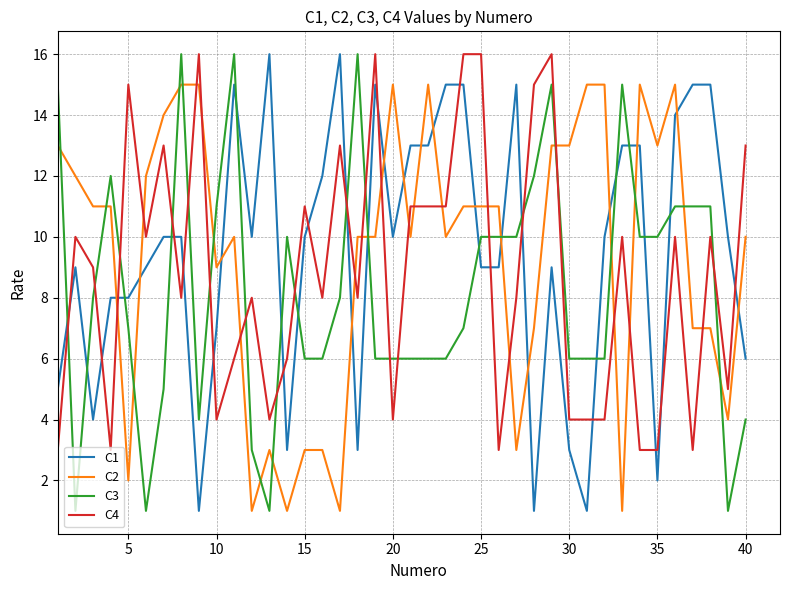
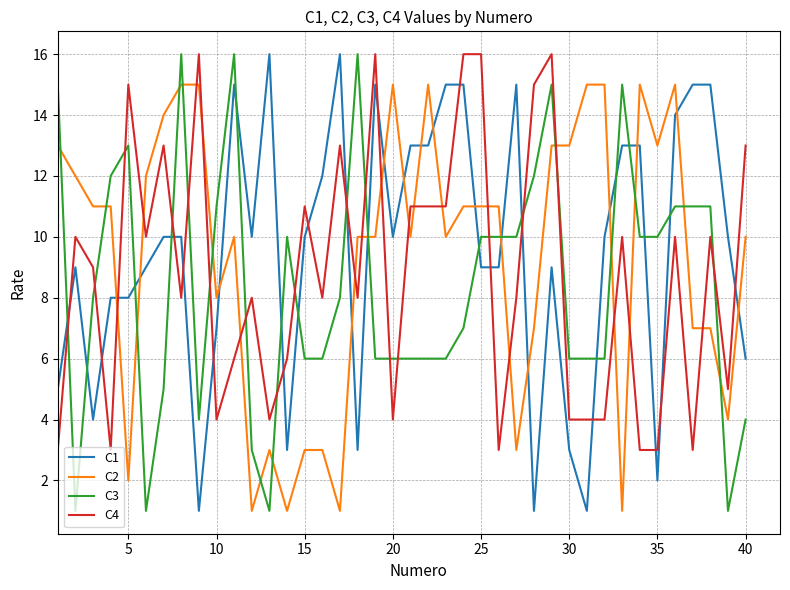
  {
    "C1": {
      "5": 8,
      "10": 7,
      "15": 10,
      "20": 10,
      "25": 9,
      "30": 3,
      "35": 2,
      "40": 6
    },
    "C2": {
      "5": 2,
-     "10": 9,
+     "10": 8,
      "15": 3,
      "20": 15,
      "25": 11,
      "30": 13,
      "35": 13,
      "40": 10
    },
    "C3": {
-     "5": 7,
+     "5": 13,
      "10": 11,
      "15": 6,
      "20": 6,
      "25": 10,
      "30": 6,
      "35": 10,
      "40": 4
    },
    "C4": {
      "5": 15,
      "10": 4,
      "15": 11,
      "20": 4,
      "25": 16,
      "30": 4,
      "35": 3,
      "40": 13
    }
  }
